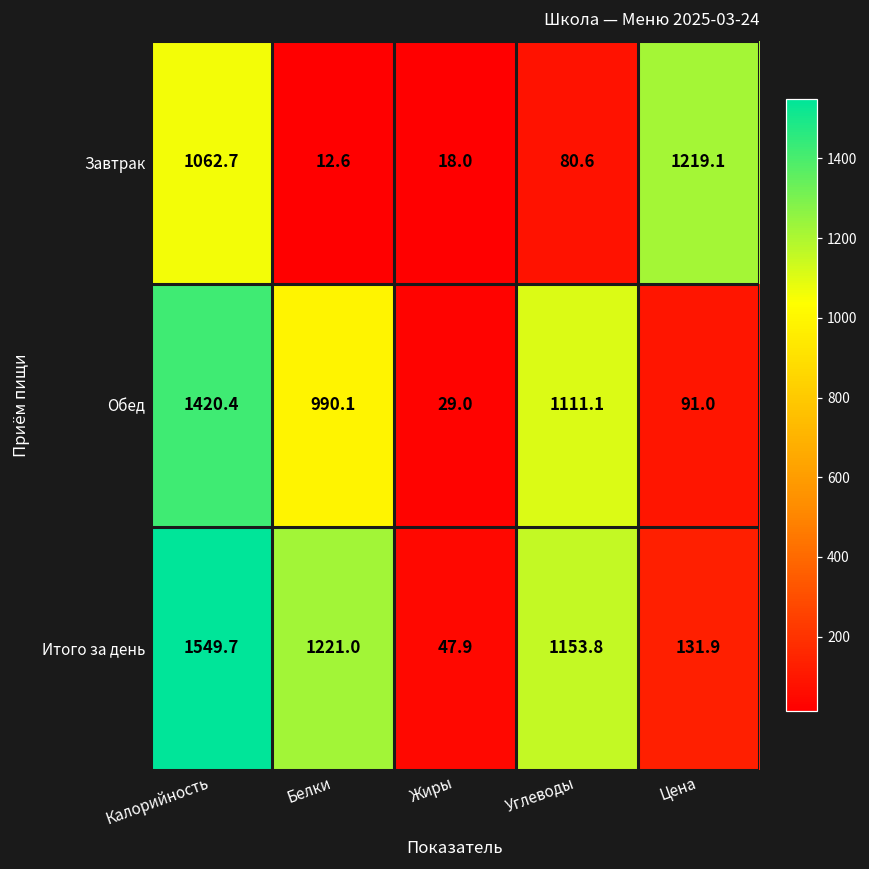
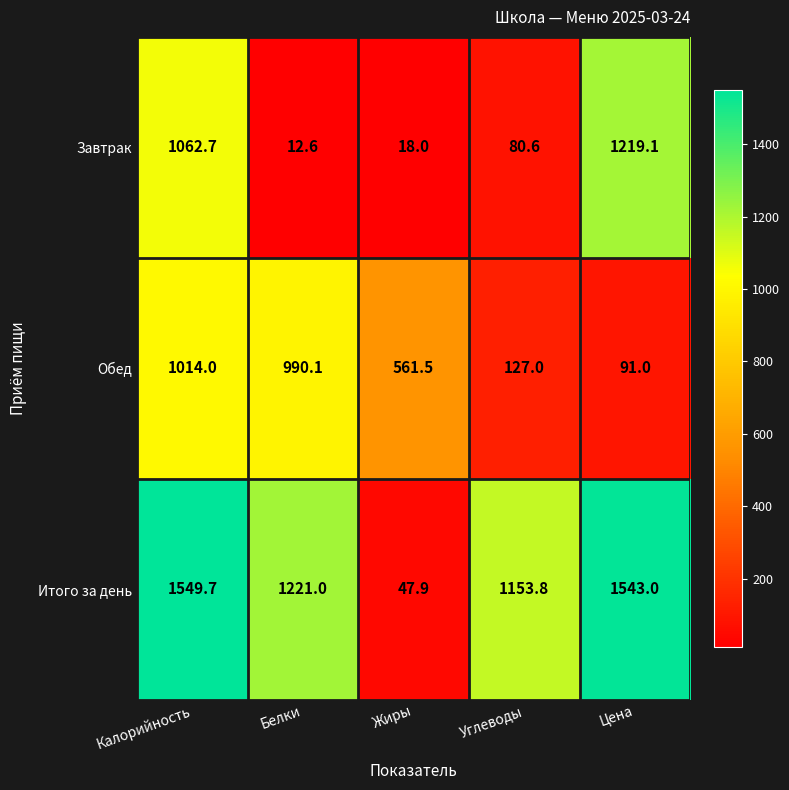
  {
    "Завтрак": {
      "Калорийность": 1062.7,
      "Белки": 12.6,
      "Жиры": 18.0,
      "Углеводы": 80.6,
      "Цена": 1219.1
    },
    "Обед": {
-     "Калорийность": 1420.4,
+     "Калорийность": 1014.0,
      "Белки": 990.1,
-     "Жиры": 29.0,
-     "Углеводы": 1111.1,
+     "Жиры": 561.5,
+     "Углеводы": 127.0,
      "Цена": 91.0
    },
    "Итого за день": {
      "Калорийность": 1549.7,
      "Белки": 1221.0,
      "Жиры": 47.9,
      "Углеводы": 1153.8,
-     "Цена": 131.9
+     "Цена": 1543.0
    }
  }
